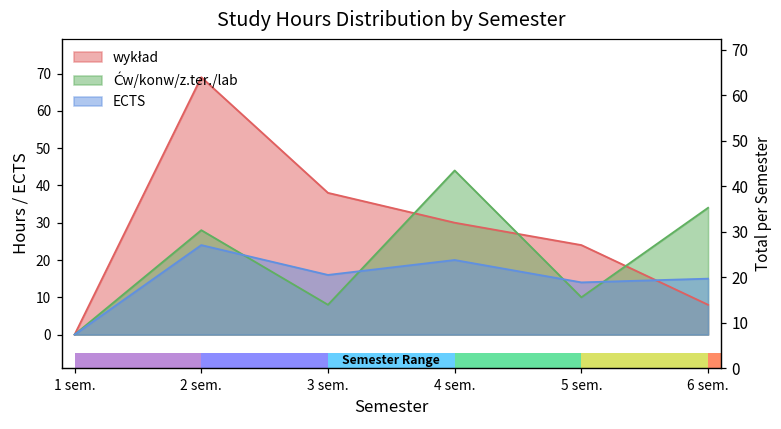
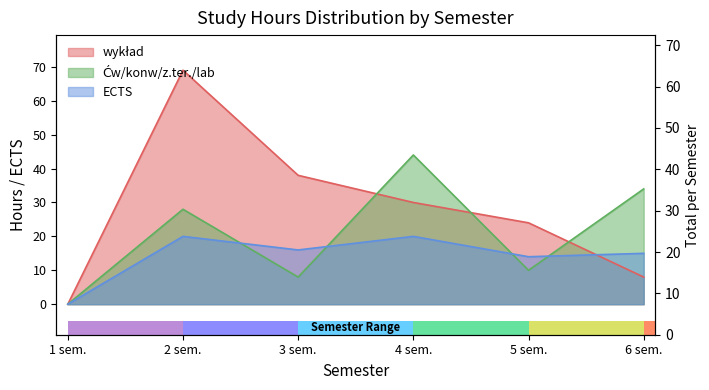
  {
    "wykład": {
      "2 sem.": 69,
      "3 sem.": 38,
      "4 sem.": 30,
      "5 sem.": 24,
      "6 sem.": 8
    },
    "Ćw/konw/z.ter./lab": {
      "2 sem.": 28,
      "3 sem.": 8,
      "4 sem.": 44,
      "5 sem.": 10,
      "6 sem.": 34
    },
    "ECTS": {
-     "2 sem.": 24,
+     "2 sem.": 20,
      "3 sem.": 16,
      "4 sem.": 20,
      "5 sem.": 14,
      "6 sem.": 15
    }
  }
